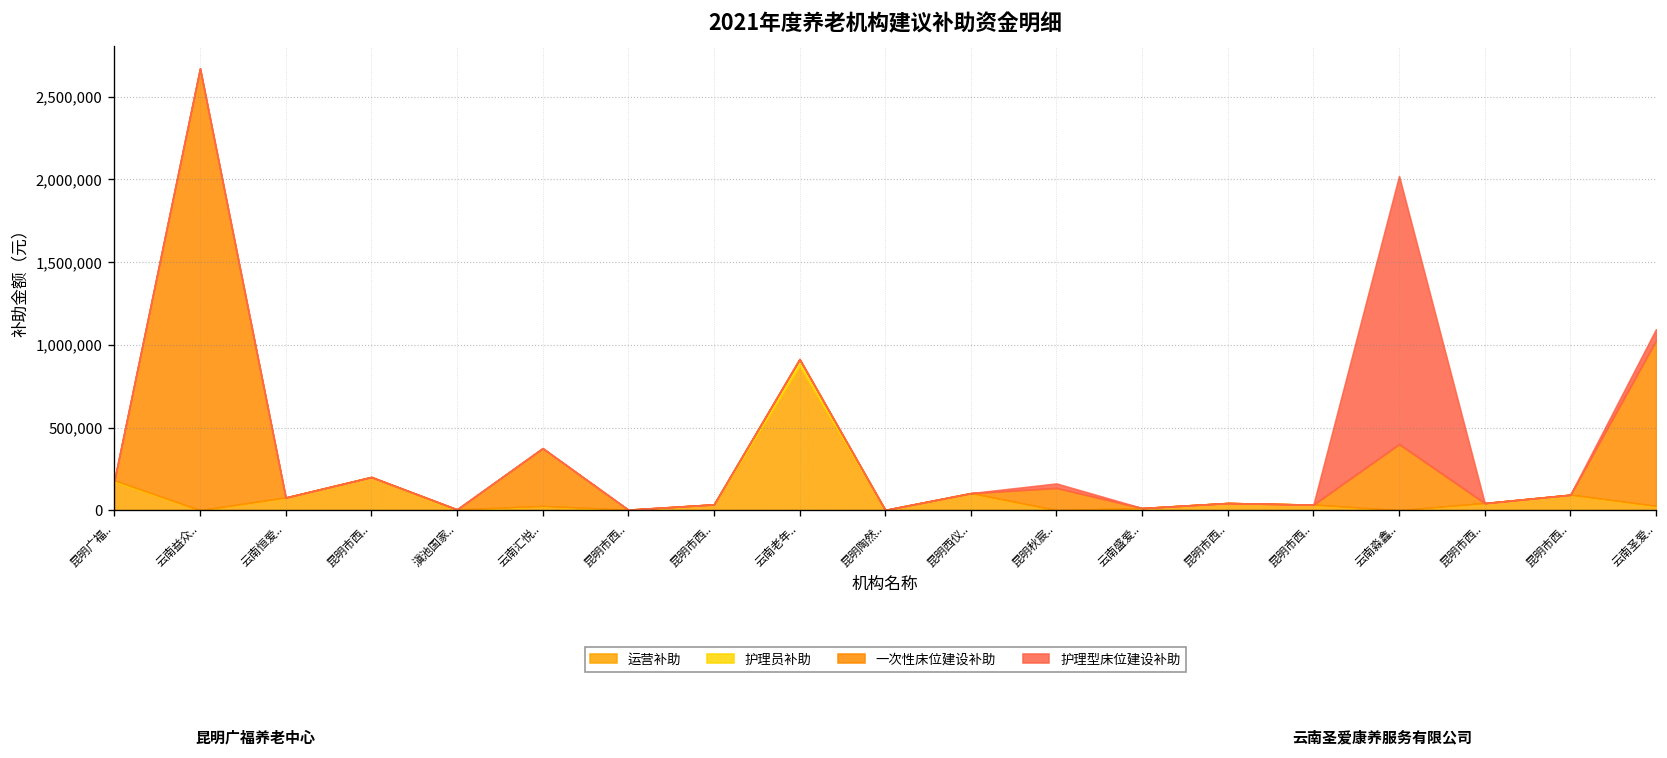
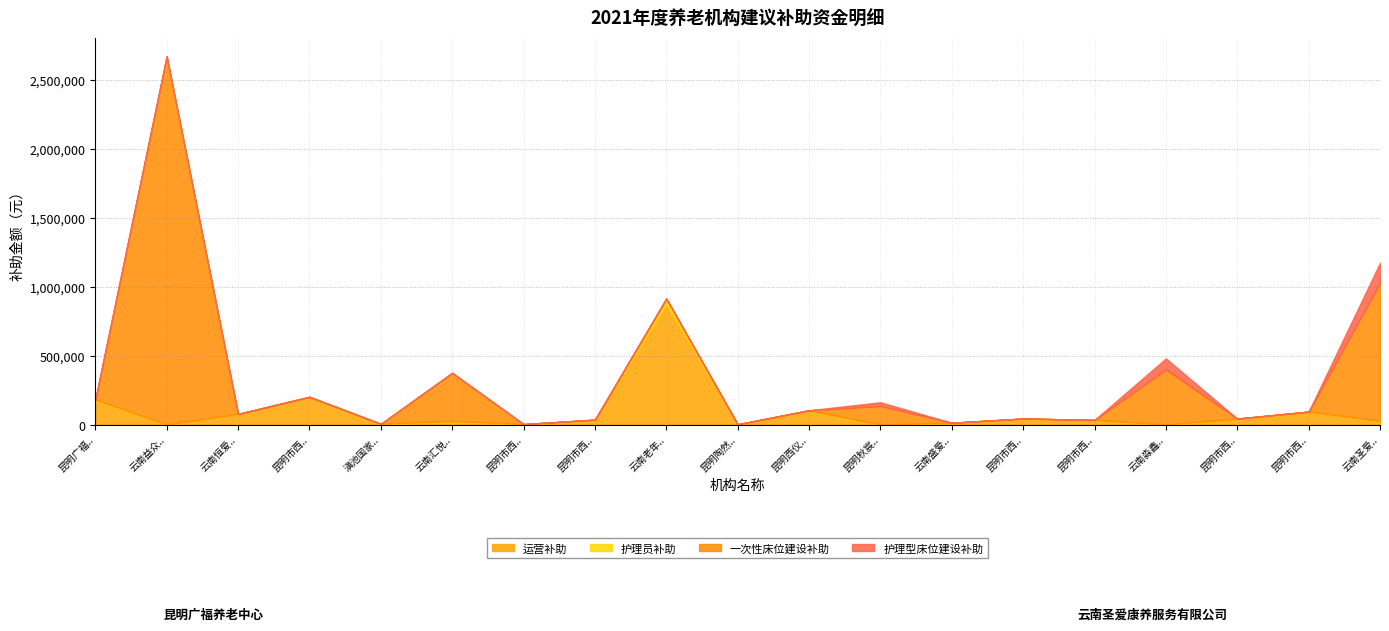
  {
    "护理型床位建设补助": {
      "昆明秋宸..": "30,000",
-     "云南淼鑫..": "1,620,000",
-     "云南圣爱..": "70,000"
+     "云南淼鑫..": "80,000",
+     "云南圣爱..": "150,000"
    }
  }
